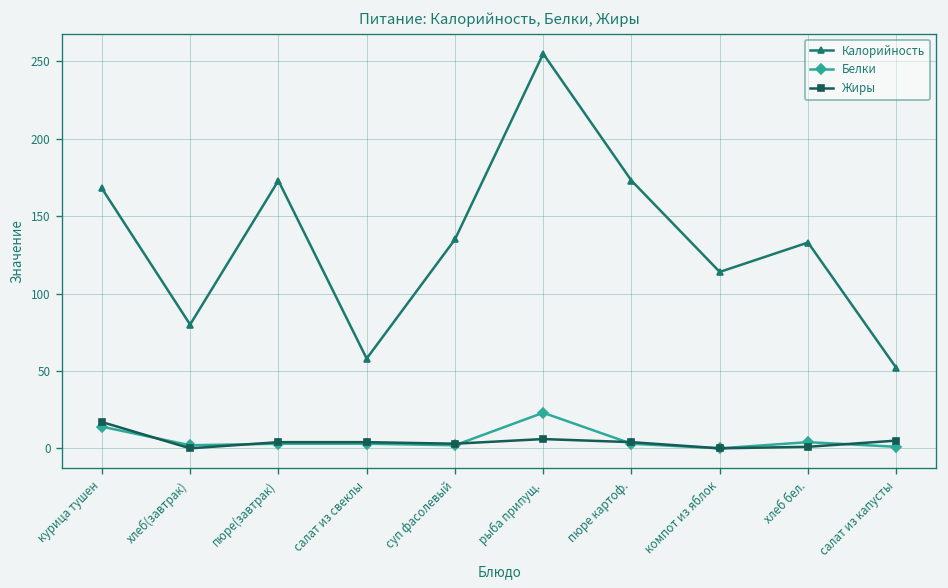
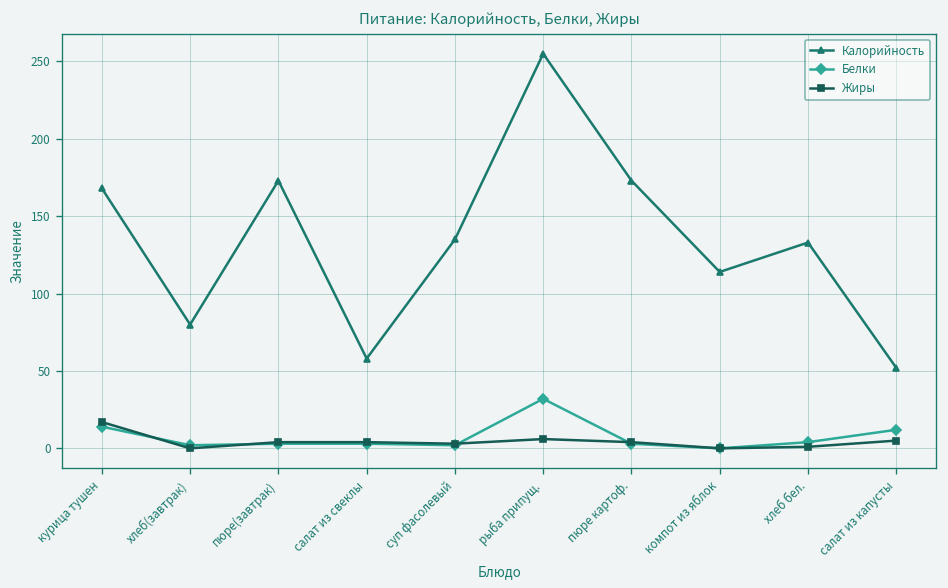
  {
    "Белки": {
      "курица тушен": 14,
      "хлеб(завтрак)": 2,
-     "рыба припущ.": 23,
+     "рыба припущ.": 32,
      "хлеб бел.": 4,
-     "салат из капусты": 1
+     "салат из капусты": 12
    }
  }
